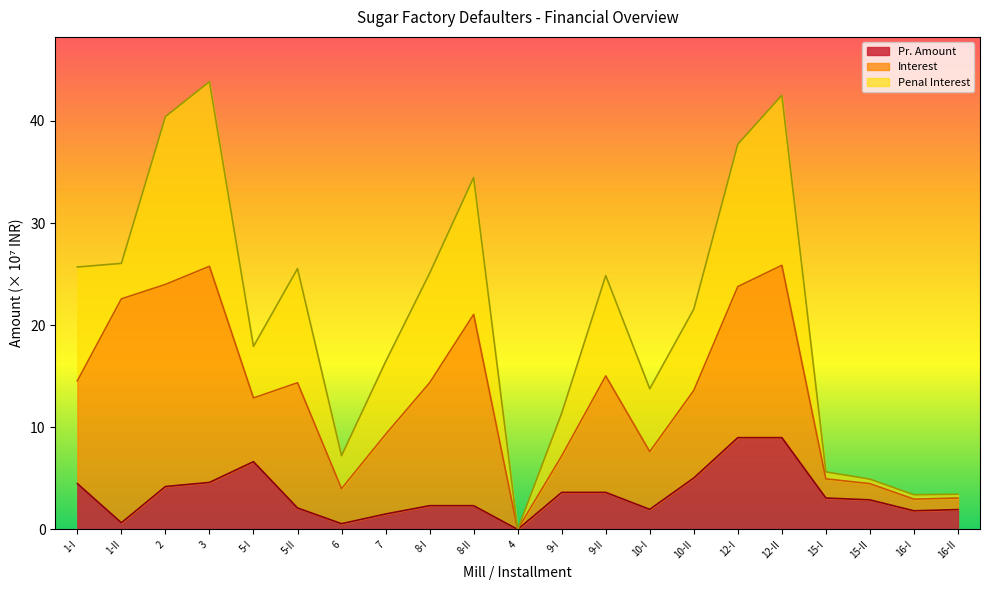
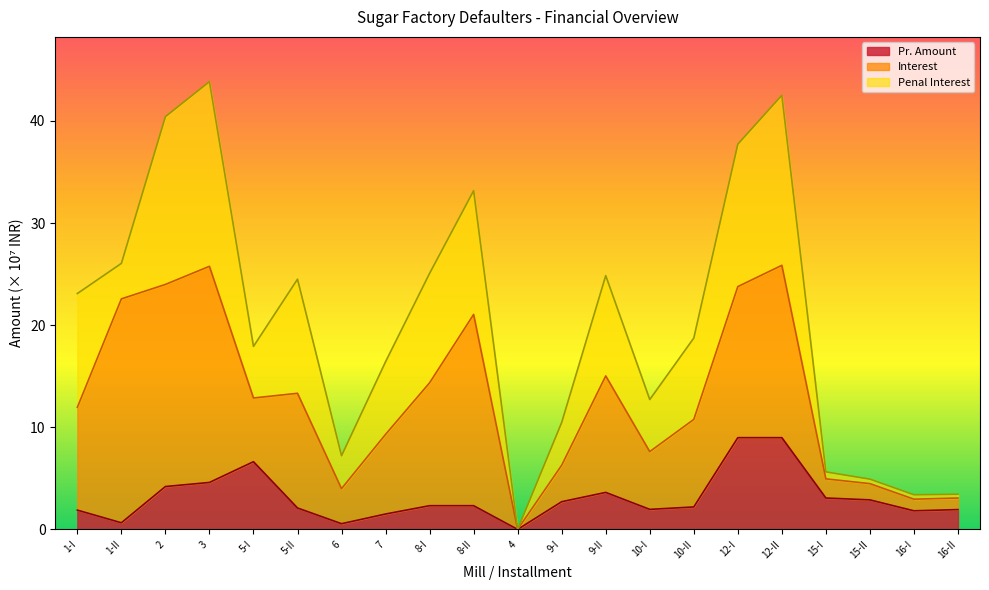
  {
    "Pr. Amount": {
-     "1-I": 4.5,
+     "1-I": 1.9,
      "1-II": 0.7,
      "2": 4.2,
      "3": 4.6,
      "5-I": 6.6,
      "5-II": 2.1,
      "6": 0.6,
      "7": 1.5,
      "8-I": 2.3,
      "8-II": 2.3,
-     "9-I": 3.6,
+     "9-I": 2.7,
      "9-II": 3.6,
      "10-I": 2.0,
-     "10-II": 5.0,
+     "10-II": 2.2,
      "12-I": 9.0,
      "12-II": 9.0,
      "15-I": 3.1,
      "15-II": 2.9,
      "16-I": 1.8,
      "16-II": 1.9
    },
    "Interest": {
      "1-I": 10.1,
      "1-II": 21.9,
      "2": 19.8,
      "3": 21.2,
      "5-I": 6.2,
-     "5-II": 12.3,
+     "5-II": 11.2,
      "6": 3.4,
      "7": 7.8,
      "8-I": 12.0,
      "8-II": 18.7,
      "9-I": 3.6,
      "9-II": 11.4,
      "10-I": 5.7,
      "10-II": 8.6,
      "12-I": 14.8,
      "12-II": 16.9,
      "15-I": 1.9,
      "15-II": 1.6,
      "16-I": 1.1,
      "16-II": 1.1
    },
    "Penal Interest": {
      "1-I": 11.1,
      "1-II": 3.5,
      "2": 16.4,
      "3": 18.1,
      "5-I": 5.1,
      "5-II": 11.2,
      "6": 3.2,
      "7": 7.1,
      "8-I": 10.7,
-     "8-II": 13.4,
+     "8-II": 12.1,
      "9-I": 4.2,
      "9-II": 9.8,
-     "10-I": 6.2,
+     "10-I": 5.1,
      "10-II": 8.0,
      "12-I": 13.9,
      "12-II": 16.6,
      "15-I": 0.7,
      "15-II": 0.4,
      "16-I": 0.4,
      "16-II": 0.4
    }
  }
